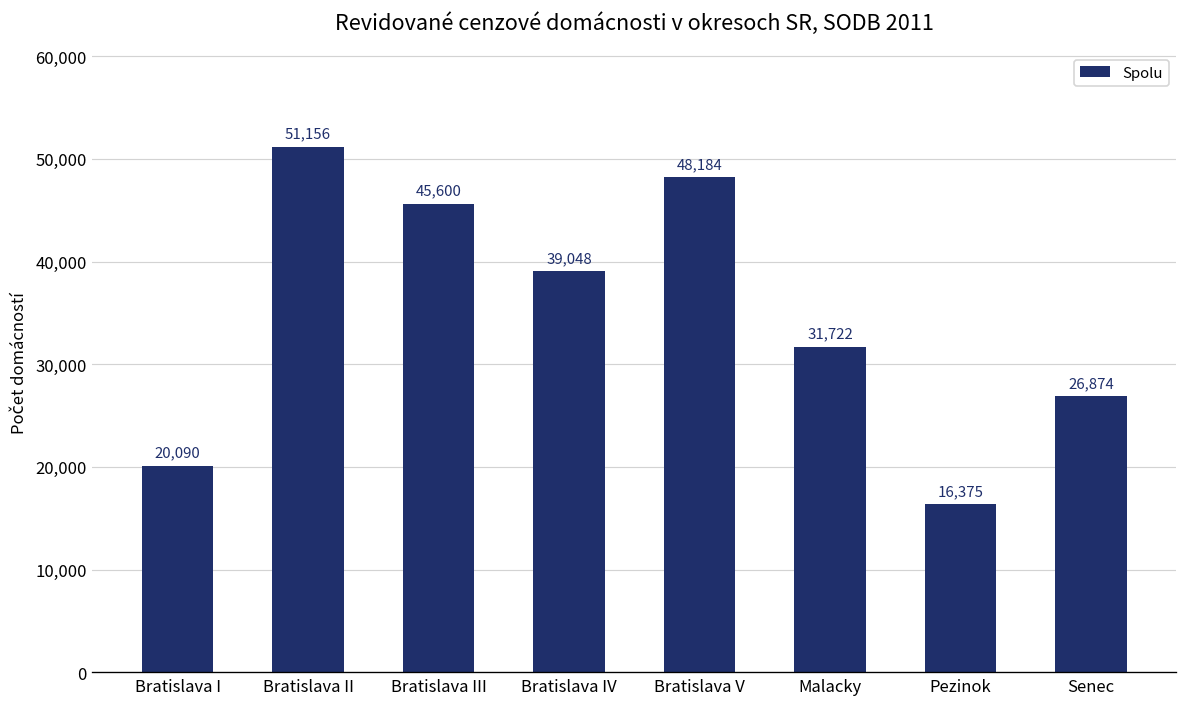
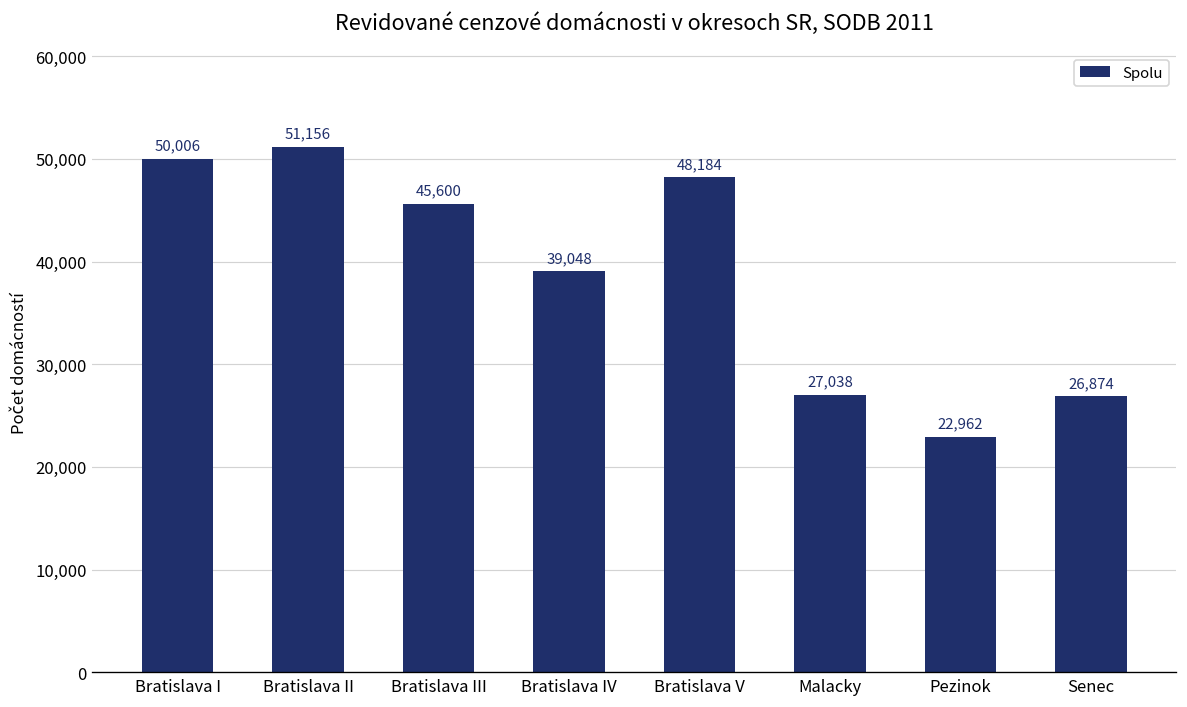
  {
-   "Bratislava I": "20,090",
+   "Bratislava I": "50,006",
    "Bratislava II": "51,156",
    "Bratislava III": "45,600",
    "Bratislava IV": "39,048",
    "Bratislava V": "48,184",
-   "Malacky": "31,722",
-   "Pezinok": "16,375",
+   "Malacky": "27,038",
+   "Pezinok": "22,962",
    "Senec": "26,874"
  }
